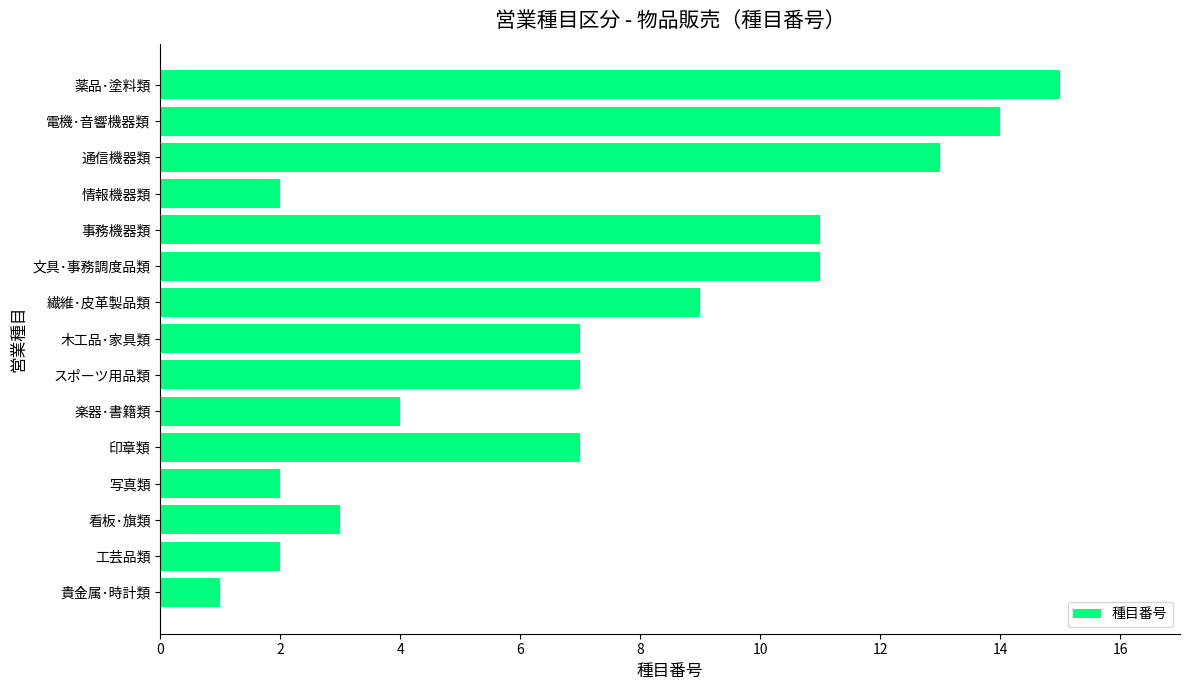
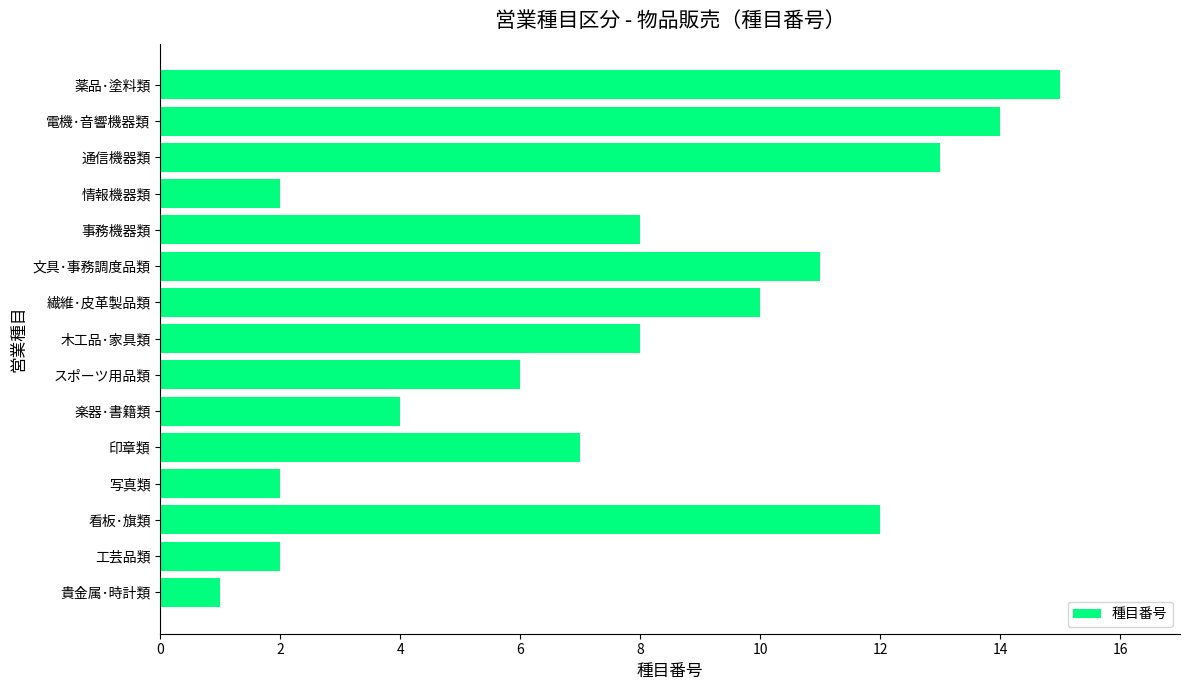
  {
    "薬品･塗料類": 15,
    "電機･音響機器類": 14,
    "通信機器類": 13,
    "情報機器類": 2,
-   "事務機器類": 11,
+   "事務機器類": 8,
    "文具･事務調度品類": 11,
-   "繊維･皮革製品類": 9,
-   "木工品･家具類": 7,
-   "スポーツ用品類": 7,
+   "繊維･皮革製品類": 10,
+   "木工品･家具類": 8,
+   "スポーツ用品類": 6,
    "楽器･書籍類": 4,
    "印章類": 7,
    "写真類": 2,
-   "看板･旗類": 3,
+   "看板･旗類": 12,
    "工芸品類": 2,
    "貴金属･時計類": 1
  }
